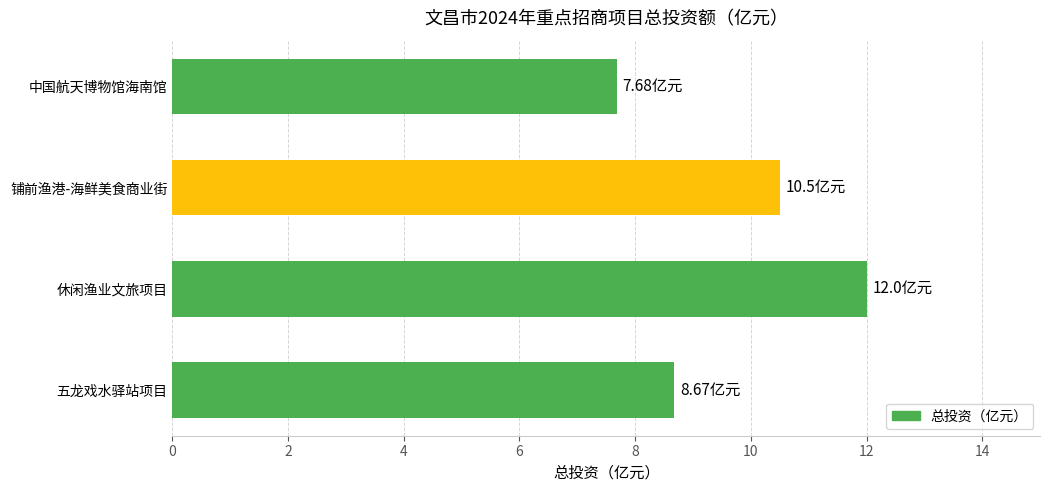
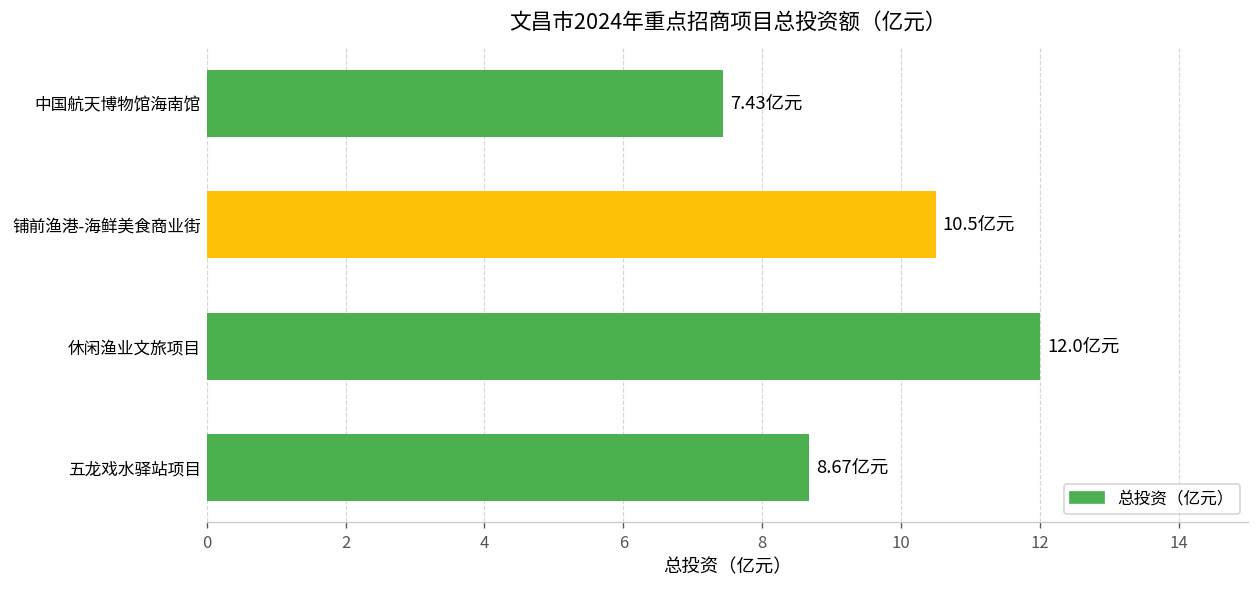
  {
-   "中国航天博物馆海南馆": 7.68,
+   "中国航天博物馆海南馆": 7.43,
    "铺前渔港-海鲜美食商业街": 10.5,
    "休闲渔业文旅项目": 12.0,
    "五龙戏水驿站项目": 8.67
  }
